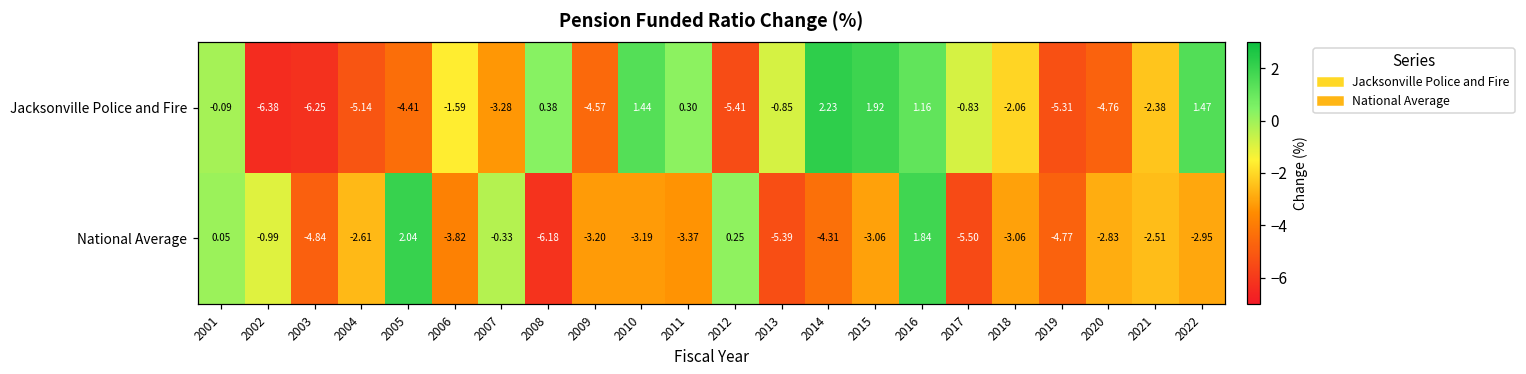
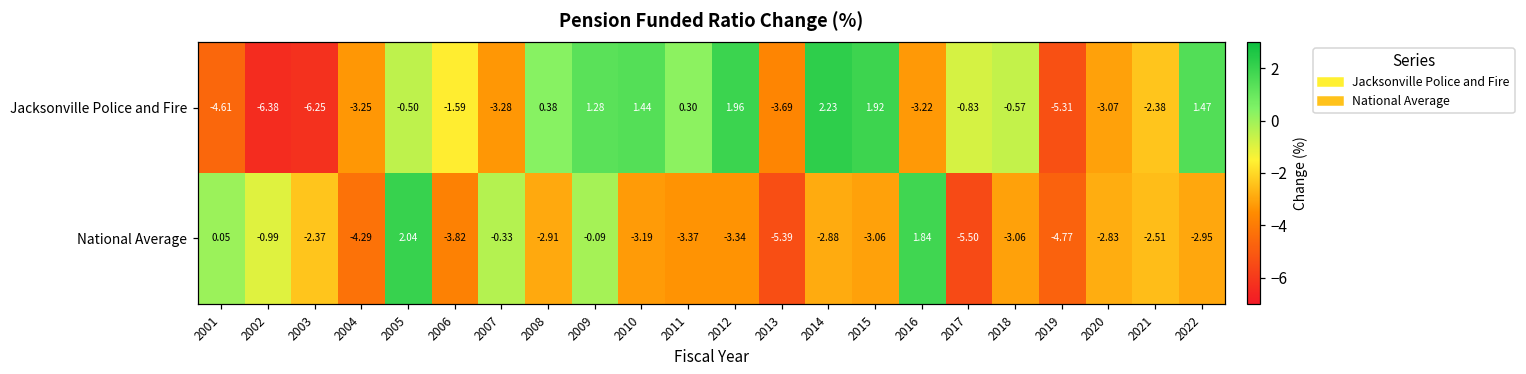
  {
    "Jacksonville Police and Fire": {
-     "2001": -0.09,
+     "2001": -4.61,
      "2002": -6.38,
      "2003": -6.25,
-     "2004": -5.14,
-     "2005": -4.41,
+     "2004": -3.25,
+     "2005": -0.50,
      "2006": -1.59,
      "2007": -3.28,
      "2008": 0.38,
-     "2009": -4.57,
+     "2009": 1.28,
      "2010": 1.44,
      "2011": 0.30,
-     "2012": -5.41,
-     "2013": -0.85,
+     "2012": 1.96,
+     "2013": -3.69,
      "2014": 2.23,
      "2015": 1.92,
-     "2016": 1.16,
+     "2016": -3.22,
      "2017": -0.83,
-     "2018": -2.06,
+     "2018": -0.57,
      "2019": -5.31,
-     "2020": -4.76,
+     "2020": -3.07,
      "2021": -2.38,
      "2022": 1.47
    },
    "National Average": {
      "2001": 0.05,
      "2002": -0.99,
-     "2003": -4.84,
-     "2004": -2.61,
+     "2003": -2.37,
+     "2004": -4.29,
      "2005": 2.04,
      "2006": -3.82,
      "2007": -0.33,
-     "2008": -6.18,
-     "2009": -3.20,
+     "2008": -2.91,
+     "2009": -0.09,
      "2010": -3.19,
      "2011": -3.37,
-     "2012": 0.25,
+     "2012": -3.34,
      "2013": -5.39,
-     "2014": -4.31,
+     "2014": -2.88,
      "2015": -3.06,
      "2016": 1.84,
      "2017": -5.50,
      "2018": -3.06,
      "2019": -4.77,
      "2020": -2.83,
      "2021": -2.51,
      "2022": -2.95
    }
  }
